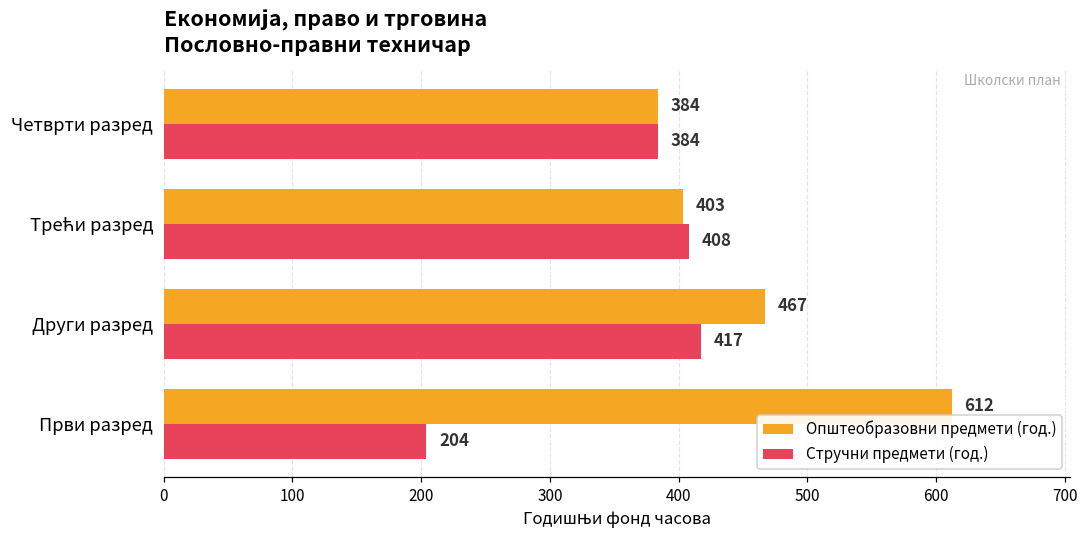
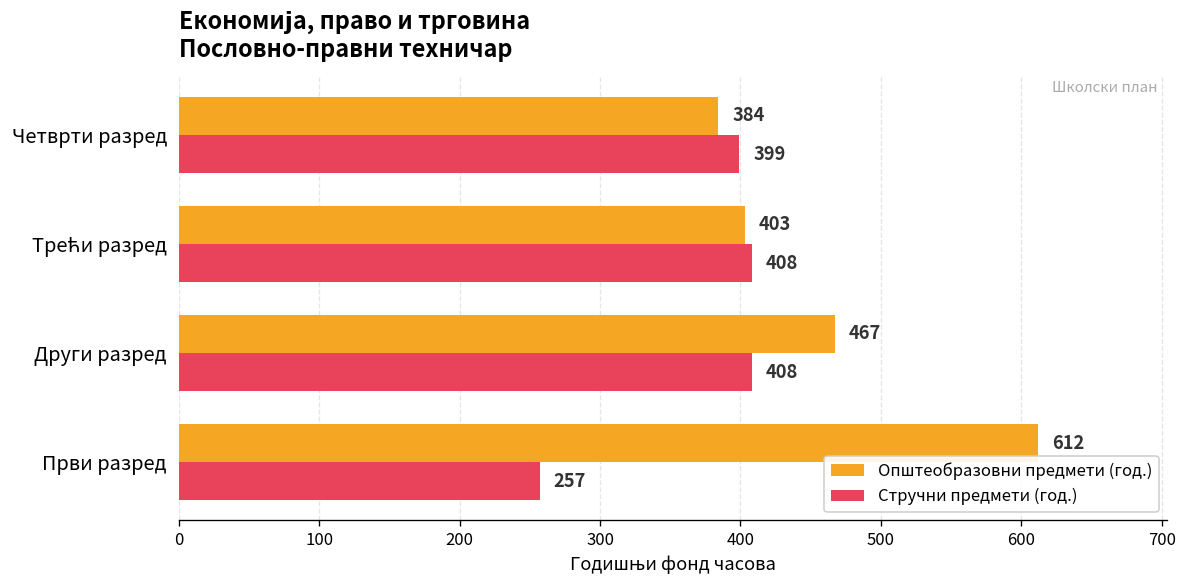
  {
    "Општеобразовни предмети (год.)": {
      "Четврти разред": 384,
      "Трећи разред": 403,
      "Други разред": 467,
      "Први разред": 612
    },
    "Стручни предмети (год.)": {
-     "Четврти разред": 384,
+     "Четврти разред": 399,
      "Трећи разред": 408,
-     "Други разред": 417,
-     "Први разред": 204
+     "Други разред": 408,
+     "Први разред": 257
    }
  }
